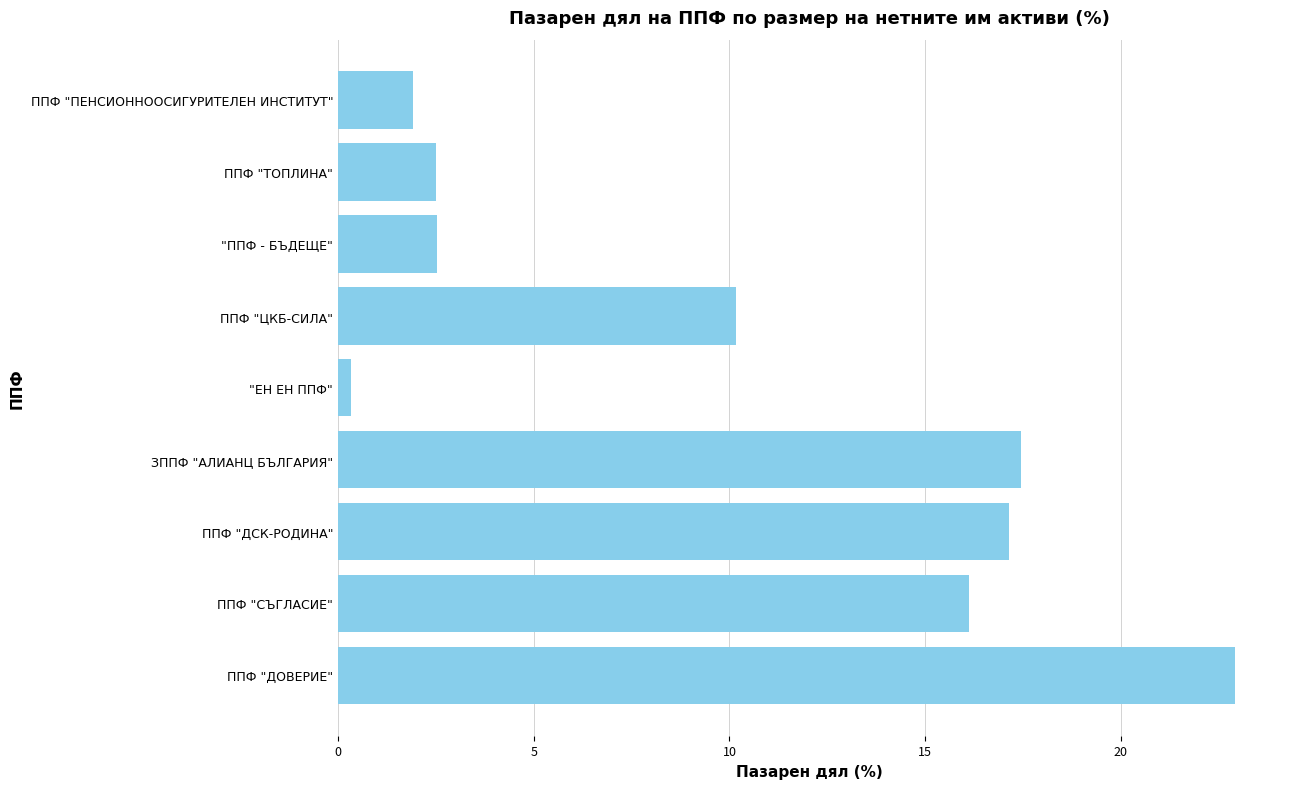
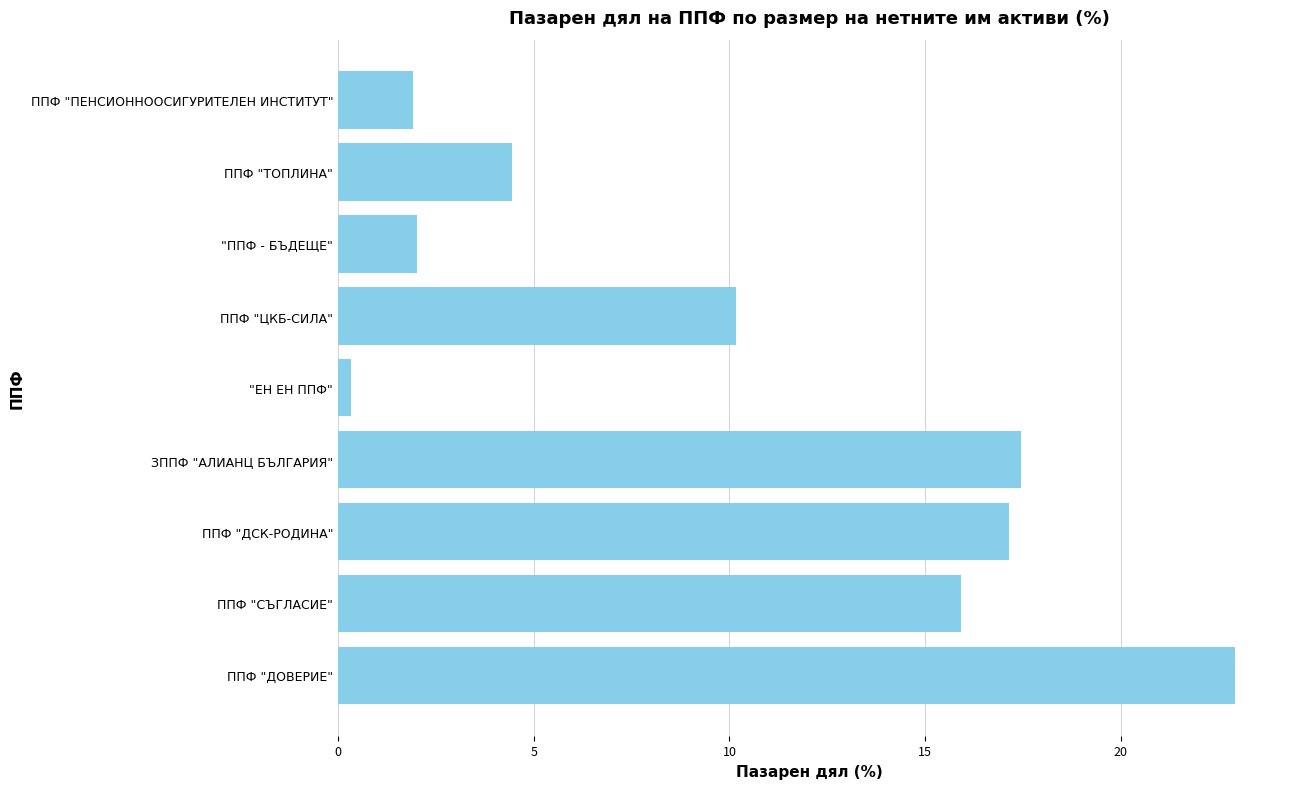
  {
    "ППФ \"ПЕНСИОННООСИГУРИТЕЛЕН ИНСТИТУТ\"": 1.9,
-   "ППФ \"ТОПЛИНА\"": 2.5,
-   "\"ППФ - БЪДЕЩЕ\"": 2.5,
+   "ППФ \"ТОПЛИНА\"": 4.5,
+   "\"ППФ - БЪДЕЩЕ\"": 2.0,
    "ППФ \"ЦКБ-СИЛА\"": 10.2,
    "\"ЕН ЕН ППФ\"": 0.3,
    "ЗППФ \"АЛИАНЦ БЪЛГАРИЯ\"": 17.5,
    "ППФ \"ДСК-РОДИНА\"": 17.1,
-   "ППФ \"СЪГЛАСИЕ\"": 16.1,
+   "ППФ \"СЪГЛАСИЕ\"": 15.9,
    "ППФ \"ДОВЕРИЕ\"": 22.9
  }
